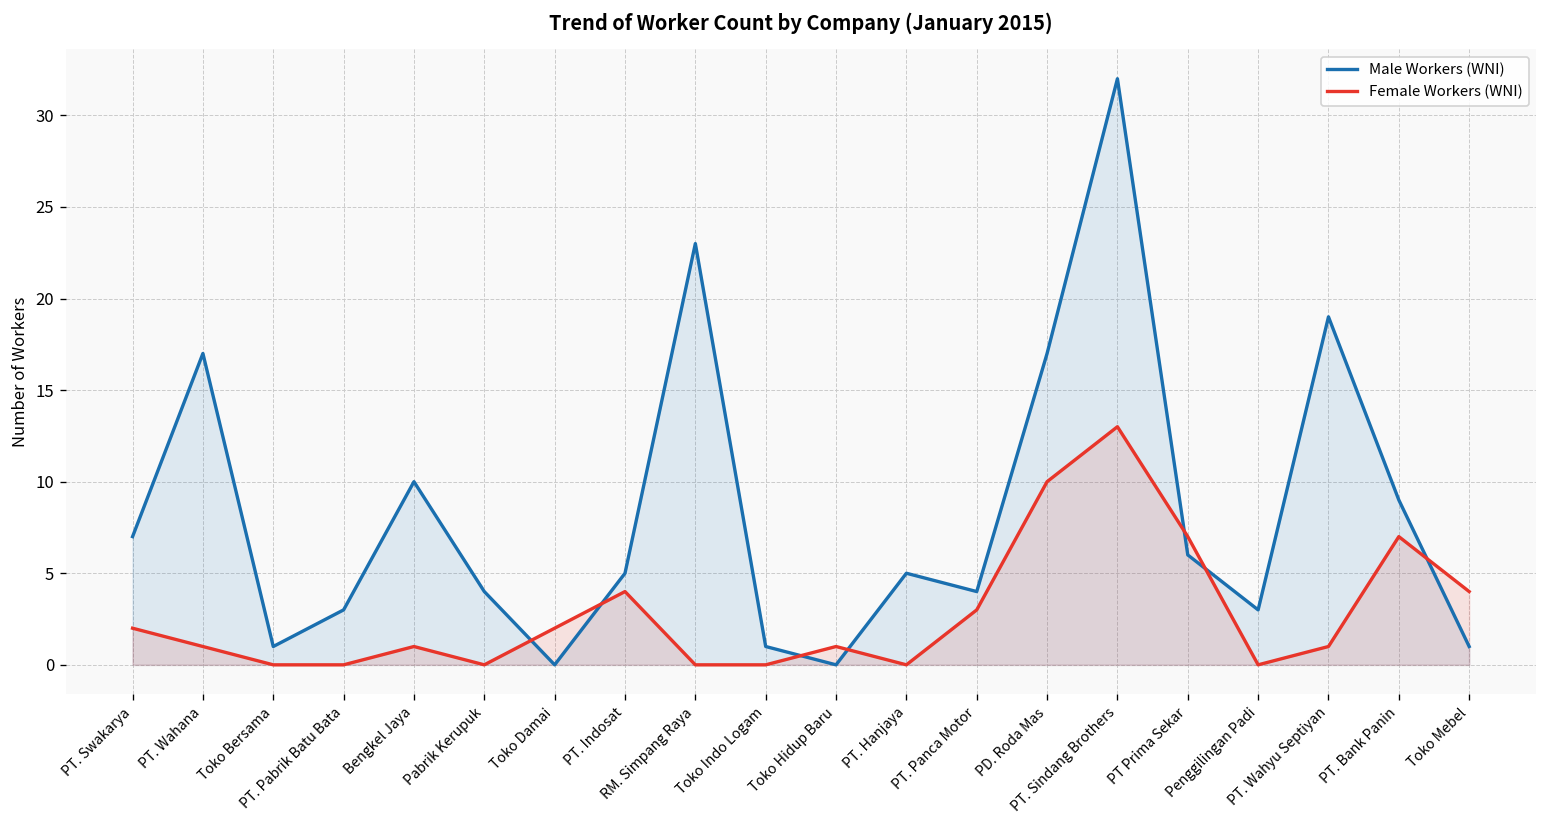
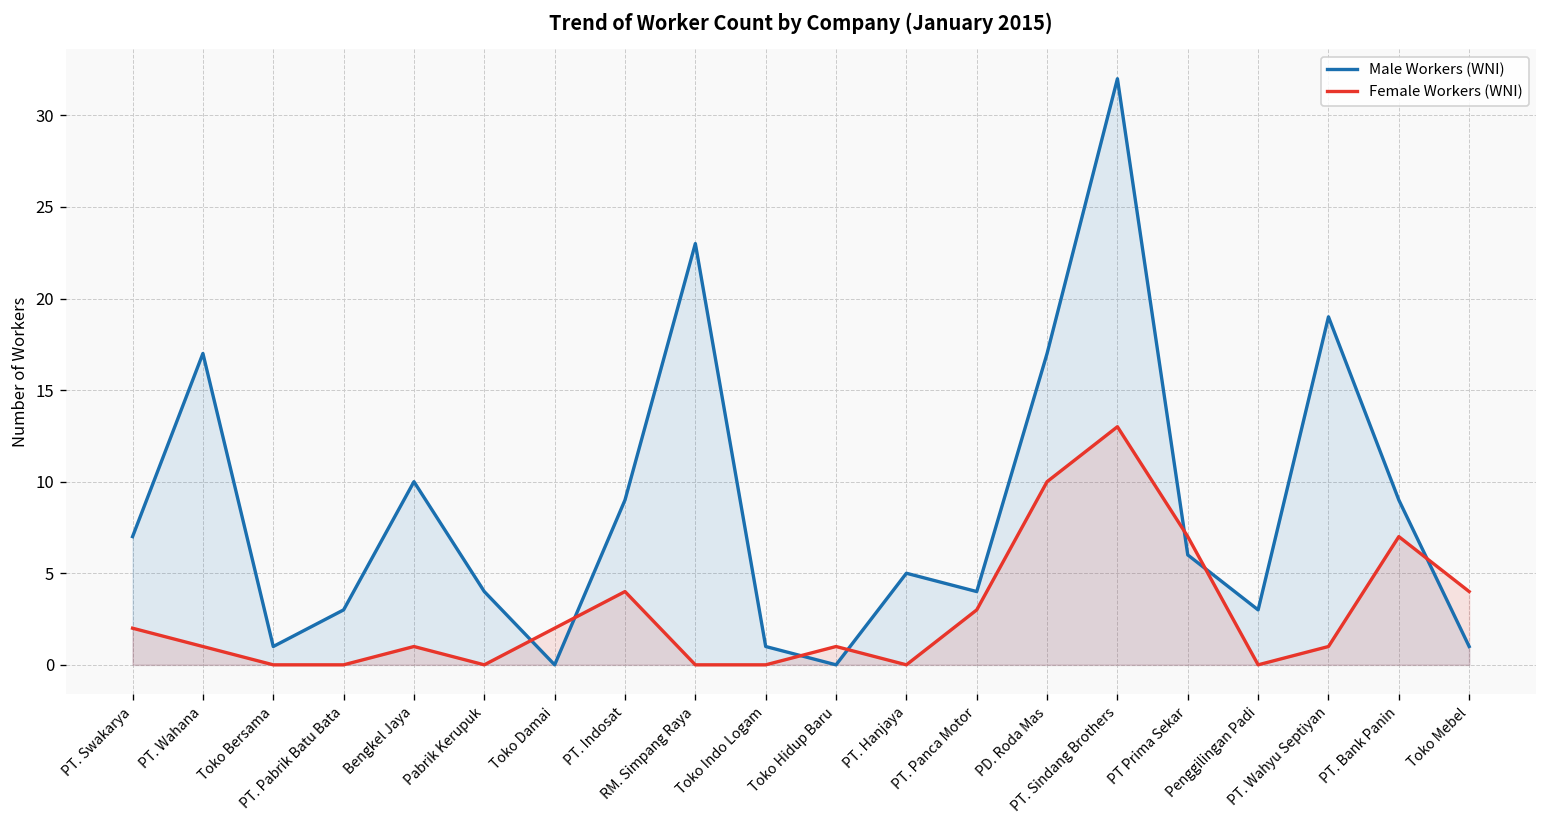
  {
    "Male Workers (WNI)": {
      "PT. Swakarya": 7,
      "PT. Wahana": 17,
      "Toko Bersama": 1,
      "PT. Pabrik Batu Bata": 3,
      "Bengkel Jaya": 10,
      "Pabrik Kerupuk": 4,
      "Toko Damai": 0,
-     "PT. Indosat": 5,
+     "PT. Indosat": 9,
      "RM. Simpang Raya": 23,
      "Toko Indo Logam": 1,
      "Toko Hidup Baru": 0,
      "PT. Hanjaya": 5,
      "PT. Panca Motor": 4,
      "PD. Roda Mas": 17,
      "PT. Sindang Brothers": 32,
      "PT Prima Sekar": 6,
      "Penggilingan Padi": 3,
      "PT. Wahyu Septiyan": 19,
      "PT. Bank Panin": 9,
      "Toko Mebel": 1
    },
    "Female Workers (WNI)": {
      "PT. Swakarya": 2,
      "PT. Wahana": 1,
      "Toko Bersama": 0,
      "PT. Pabrik Batu Bata": 0,
      "Bengkel Jaya": 1,
      "Pabrik Kerupuk": 0,
      "Toko Damai": 2,
      "PT. Indosat": 4,
      "RM. Simpang Raya": 0,
      "Toko Indo Logam": 0,
      "Toko Hidup Baru": 1,
      "PT. Hanjaya": 0,
      "PT. Panca Motor": 3,
      "PD. Roda Mas": 10,
      "PT. Sindang Brothers": 13,
      "PT Prima Sekar": 7,
      "Penggilingan Padi": 0,
      "PT. Wahyu Septiyan": 1,
      "PT. Bank Panin": 7,
      "Toko Mebel": 4
    }
  }
